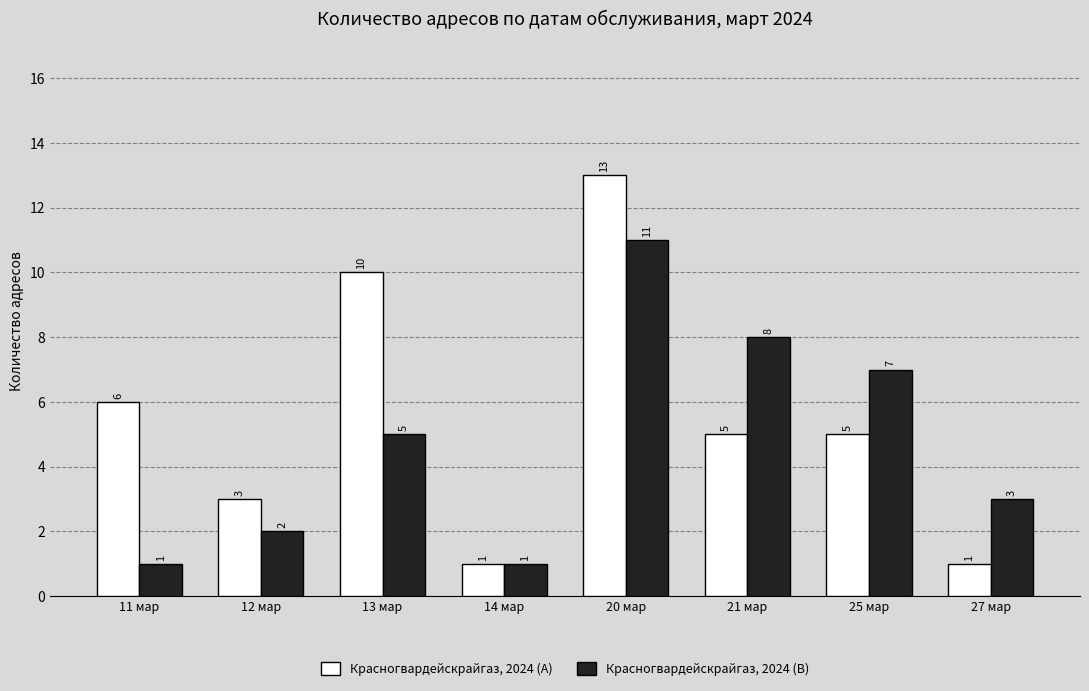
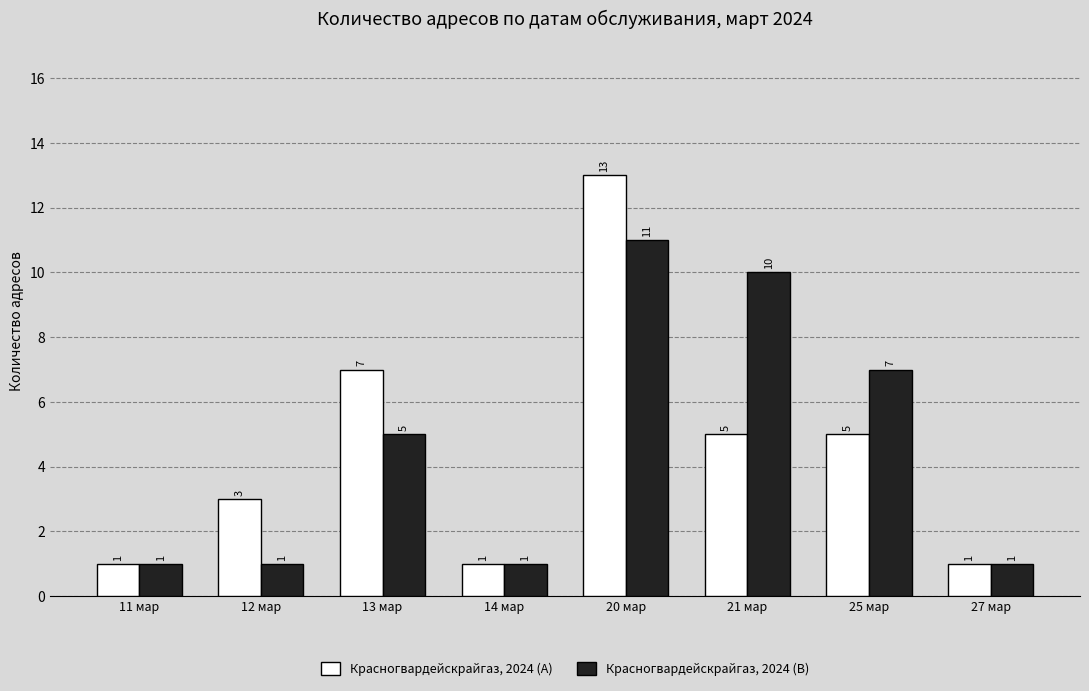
  {
    "Красногвардейскрайгаз, 2024 (A)": {
-     "11 мар": 6,
+     "11 мар": 1,
      "12 мар": 3,
-     "13 мар": 10,
+     "13 мар": 7,
      "14 мар": 1,
      "20 мар": 13,
      "21 мар": 5,
      "25 мар": 5,
      "27 мар": 1
    },
    "Красногвардейскрайгаз, 2024 (B)": {
      "11 мар": 1,
-     "12 мар": 2,
+     "12 мар": 1,
      "13 мар": 5,
      "14 мар": 1,
      "20 мар": 11,
-     "21 мар": 8,
+     "21 мар": 10,
      "25 мар": 7,
-     "27 мар": 3
+     "27 мар": 1
    }
  }
